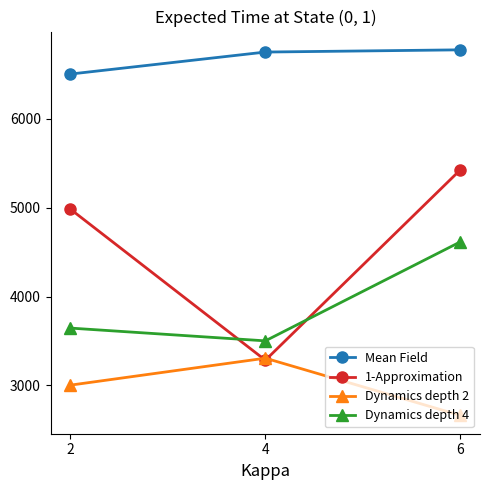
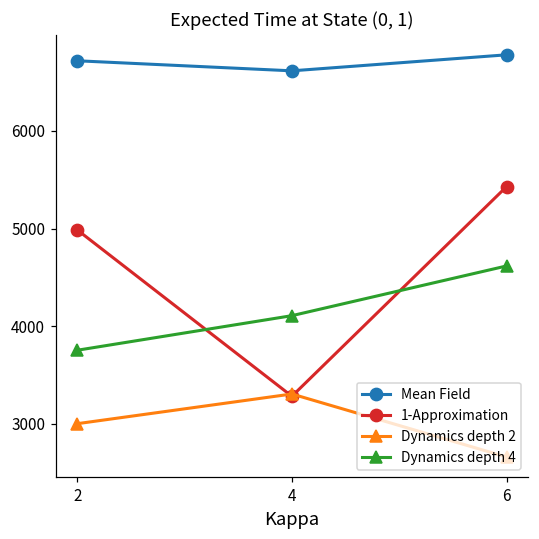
  {
    "Mean Field": {
-     "2": 6500,
-     "4": 6800,
+     "2": 6700,
+     "4": 6600,
      "6": 6800
    },
    "1-Approximation": {
      "2": 5000,
      "6": 5400
    },
    "Dynamics depth 2": {
      "2": 3000
    },
    "Dynamics depth 4": {
-     "2": 3600,
-     "4": 3500,
+     "2": 3800,
+     "4": 4100,
      "6": 4600
    }
  }
